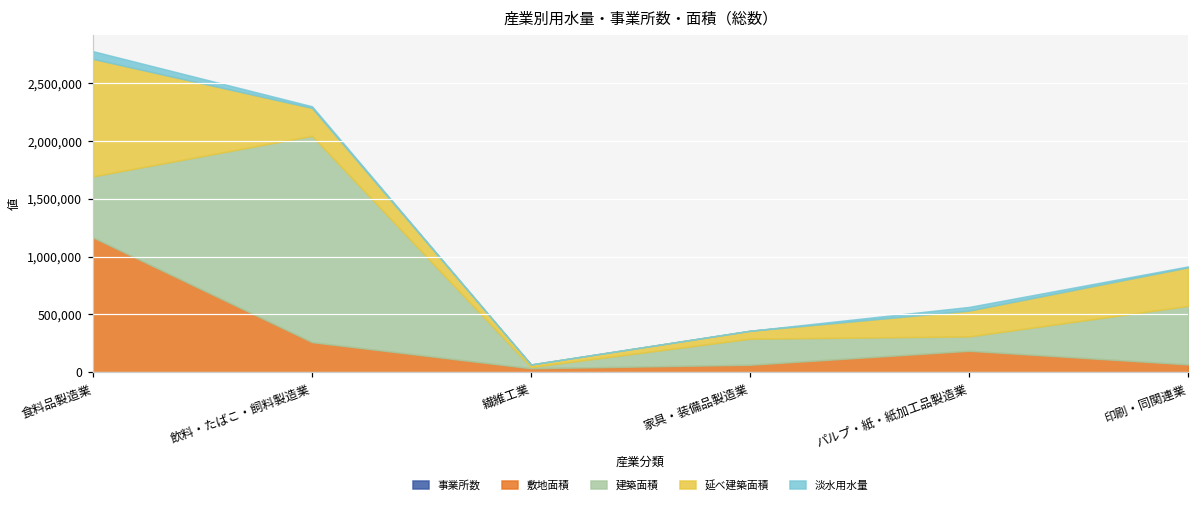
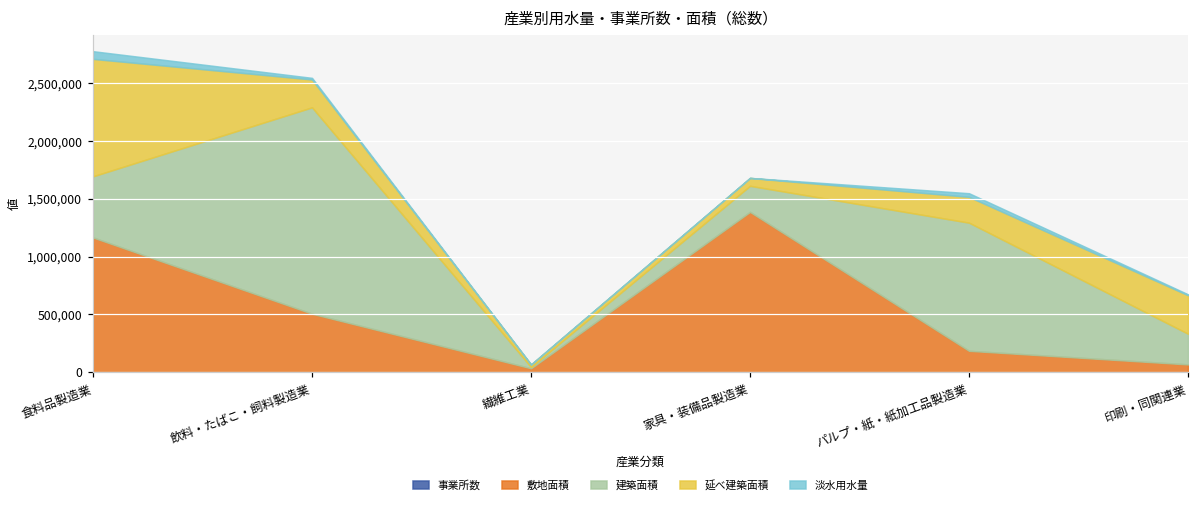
  {
    "敷地面積": {
      "食料品製造業": "1,170,000",
-     "飲料・たばこ・飼料製造業": "260,000",
-     "家具・装備品製造業": "70,000",
+     "飲料・たばこ・飼料製造業": "510,000",
+     "家具・装備品製造業": "1,390,000",
      "パルプ・紙・紙加工品製造業": "190,000",
      "印刷・同関連業": "70,000"
    },
    "建築面積": {
      "食料品製造業": "530,000",
      "飲料・たばこ・飼料製造業": "1,790,000",
      "家具・装備品製造業": "230,000",
-     "パルプ・紙・紙加工品製造業": "120,000",
-     "印刷・同関連業": "510,000"
+     "パルプ・紙・紙加工品製造業": "1,110,000",
+     "印刷・同関連業": "270,000"
    },
    "延べ建築面積": {
      "食料品製造業": "1,020,000",
      "パルプ・紙・紙加工品製造業": "220,000"
    },
    "淡水用水量": {
      "食料品製造業": "70,000",
      "パルプ・紙・紙加工品製造業": "30,000"
    }
  }
